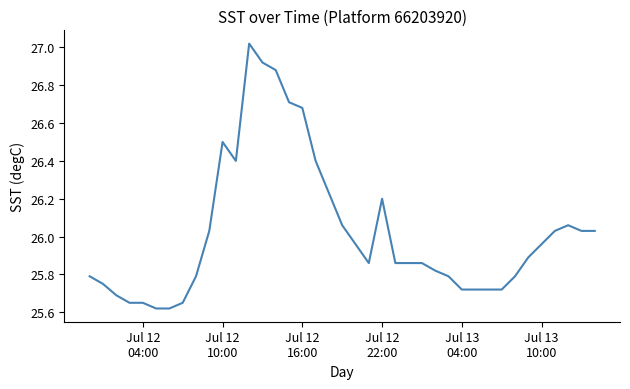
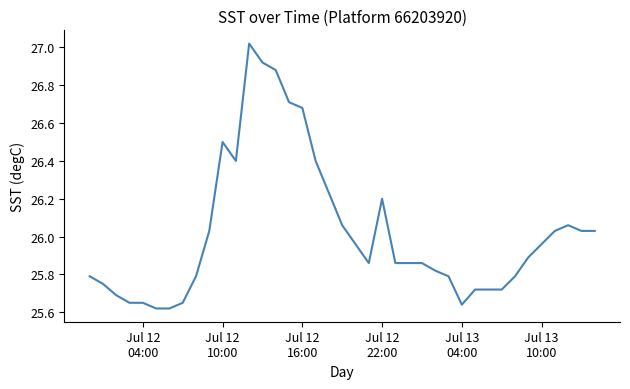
  {
    "Jul 12 04:00": 25.65,
    "Jul 12 10:00": 26.50,
    "Jul 12 16:00": 26.68,
    "Jul 12 22:00": 26.20,
-   "Jul 13 04:00": 25.72,
+   "Jul 13 04:00": 25.64,
    "Jul 13 10:00": 25.96
  }
